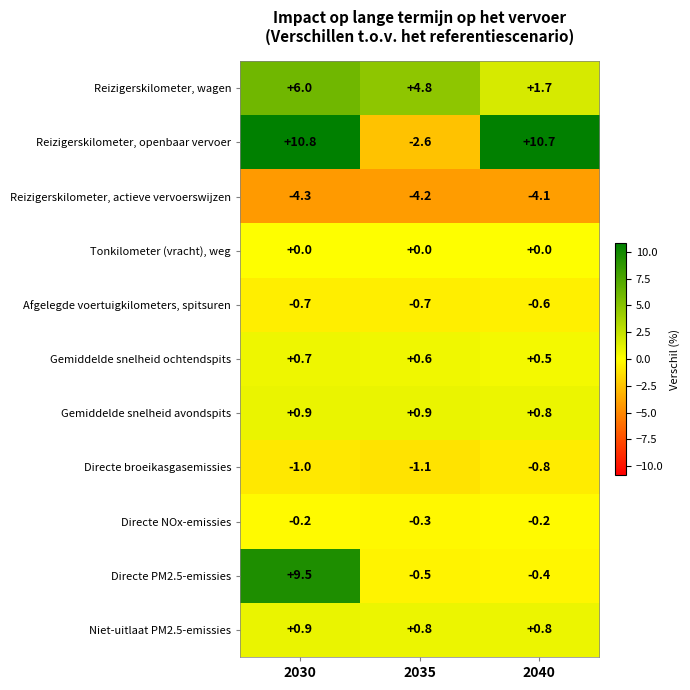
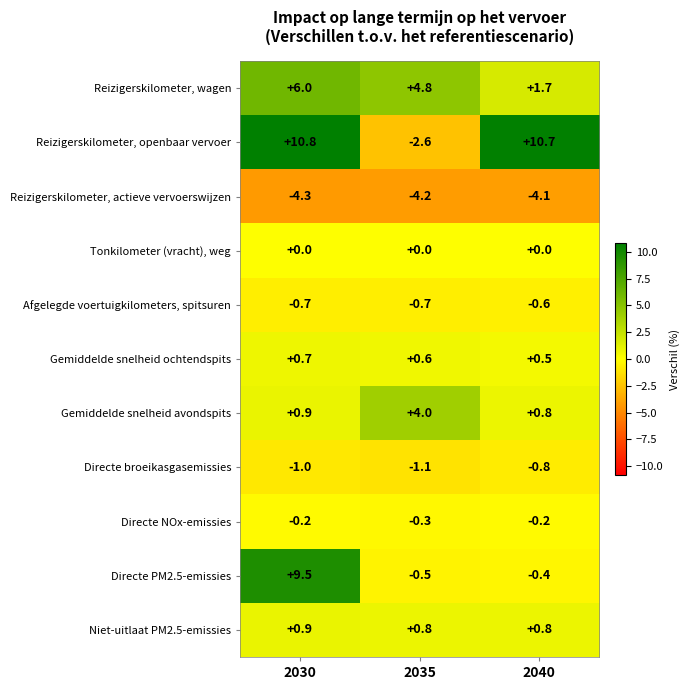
  {
    "Reizigerskilometer, wagen": {
      "2030": "+6.0",
      "2035": "+4.8",
      "2040": "+1.7"
    },
    "Reizigerskilometer, openbaar vervoer": {
      "2030": "+10.8",
      "2035": "-2.6",
      "2040": "+10.7"
    },
    "Reizigerskilometer, actieve vervoerswijzen": {
      "2030": "-4.3",
      "2035": "-4.2",
      "2040": "-4.1"
    },
    "Tonkilometer (vracht), weg": {
      "2030": "+0.0",
      "2035": "+0.0",
      "2040": "+0.0"
    },
    "Afgelegde voertuigkilometers, spitsuren": {
      "2030": "-0.7",
      "2035": "-0.7",
      "2040": "-0.6"
    },
    "Gemiddelde snelheid ochtendspits": {
      "2030": "+0.7",
      "2035": "+0.6",
      "2040": "+0.5"
    },
    "Gemiddelde snelheid avondspits": {
      "2030": "+0.9",
-     "2035": "+0.9",
+     "2035": "+4.0",
      "2040": "+0.8"
    },
    "Directe broeikasgasemissies": {
      "2030": "-1.0",
      "2035": "-1.1",
      "2040": "-0.8"
    },
    "Directe NOx-emissies": {
      "2030": "-0.2",
      "2035": "-0.3",
      "2040": "-0.2"
    },
    "Directe PM2.5-emissies": {
      "2030": "+9.5",
      "2035": "-0.5",
      "2040": "-0.4"
    },
    "Niet-uitlaat PM2.5-emissies": {
      "2030": "+0.9",
      "2035": "+0.8",
      "2040": "+0.8"
    }
  }
